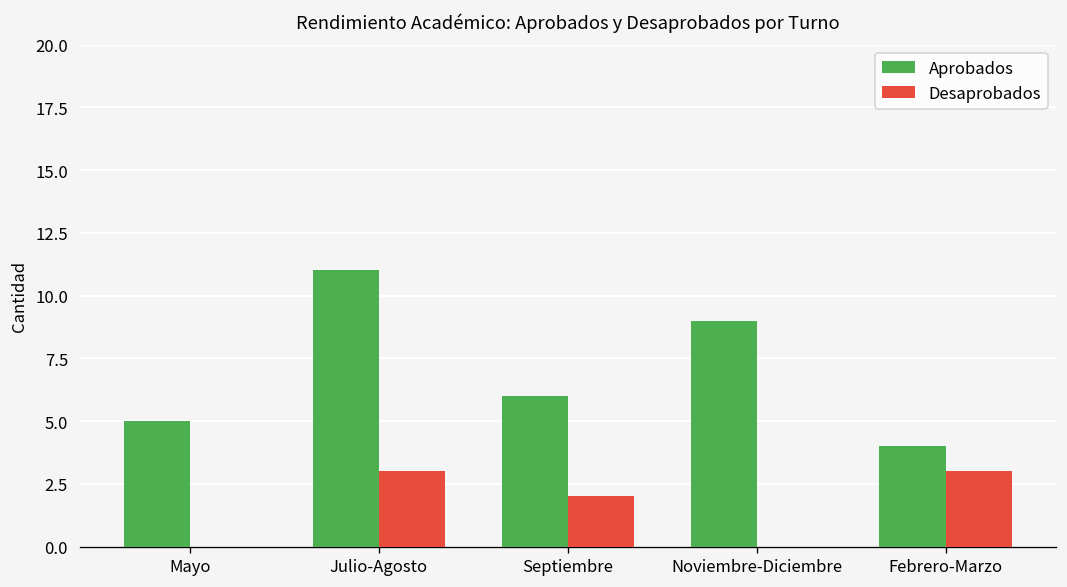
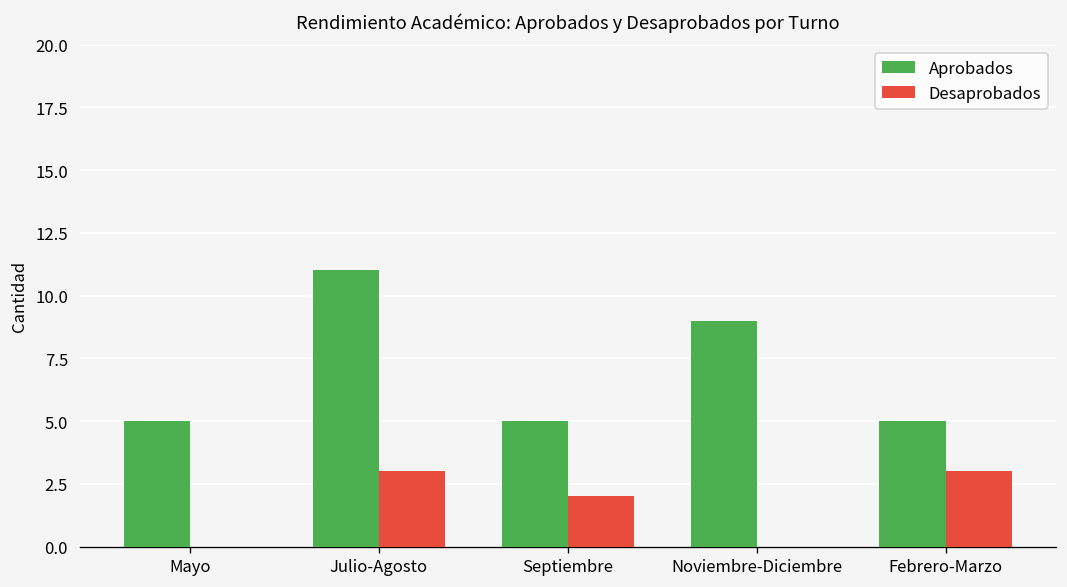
  {
    "Aprobados": {
      "Mayo": 5,
      "Julio-Agosto": 11,
-     "Septiembre": 6,
+     "Septiembre": 5,
      "Noviembre-Diciembre": 9,
-     "Febrero-Marzo": 4
+     "Febrero-Marzo": 5
    },
    "Desaprobados": {
      "Mayo": 0,
      "Julio-Agosto": 3,
      "Septiembre": 2,
      "Noviembre-Diciembre": 0,
      "Febrero-Marzo": 3
    }
  }
